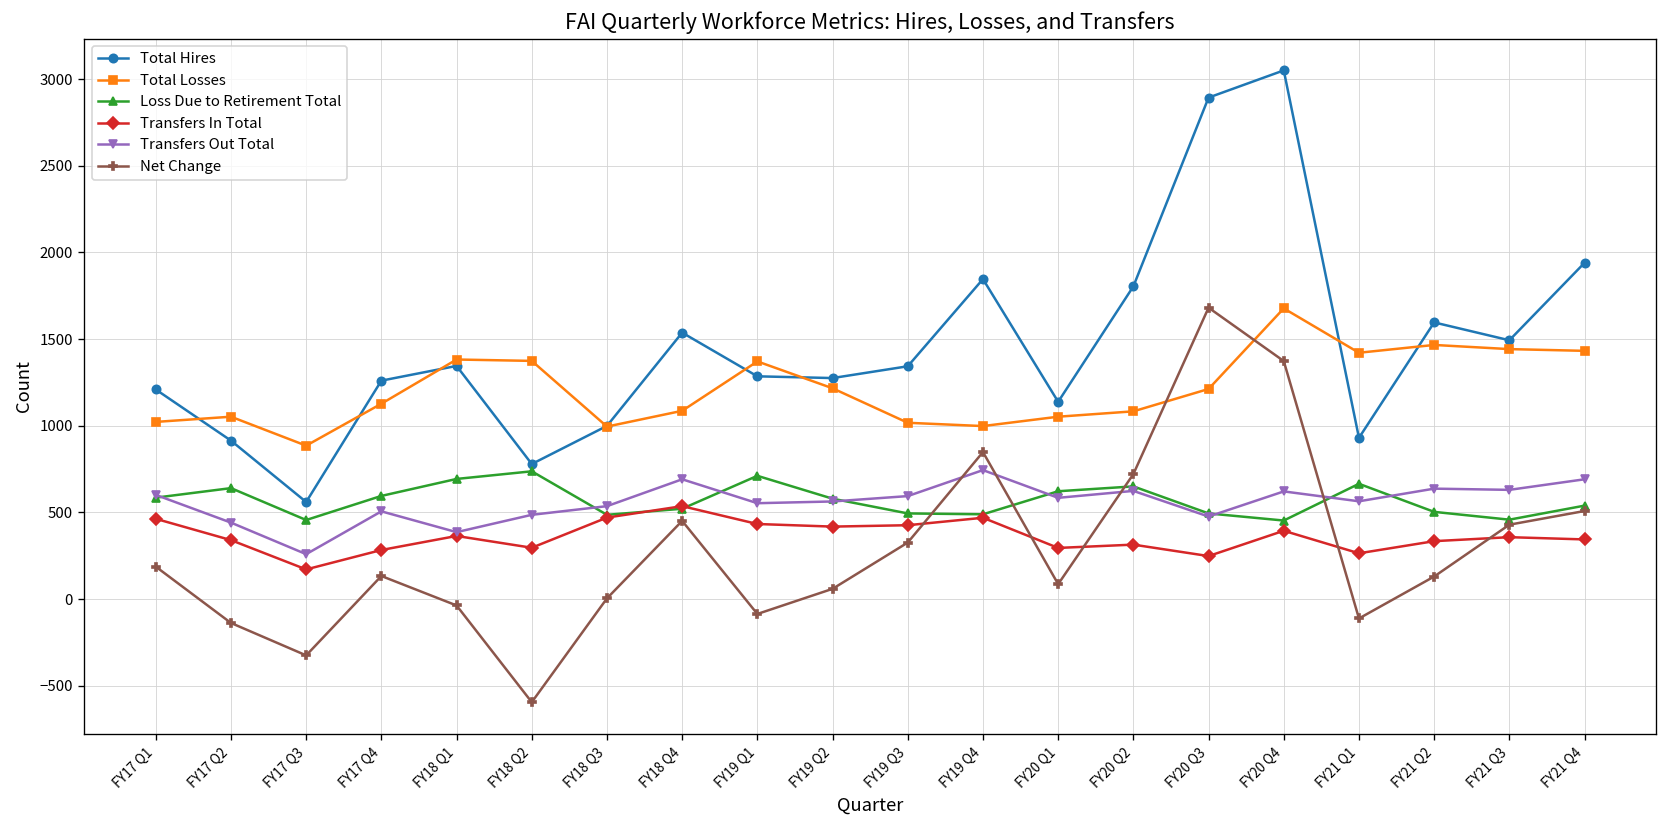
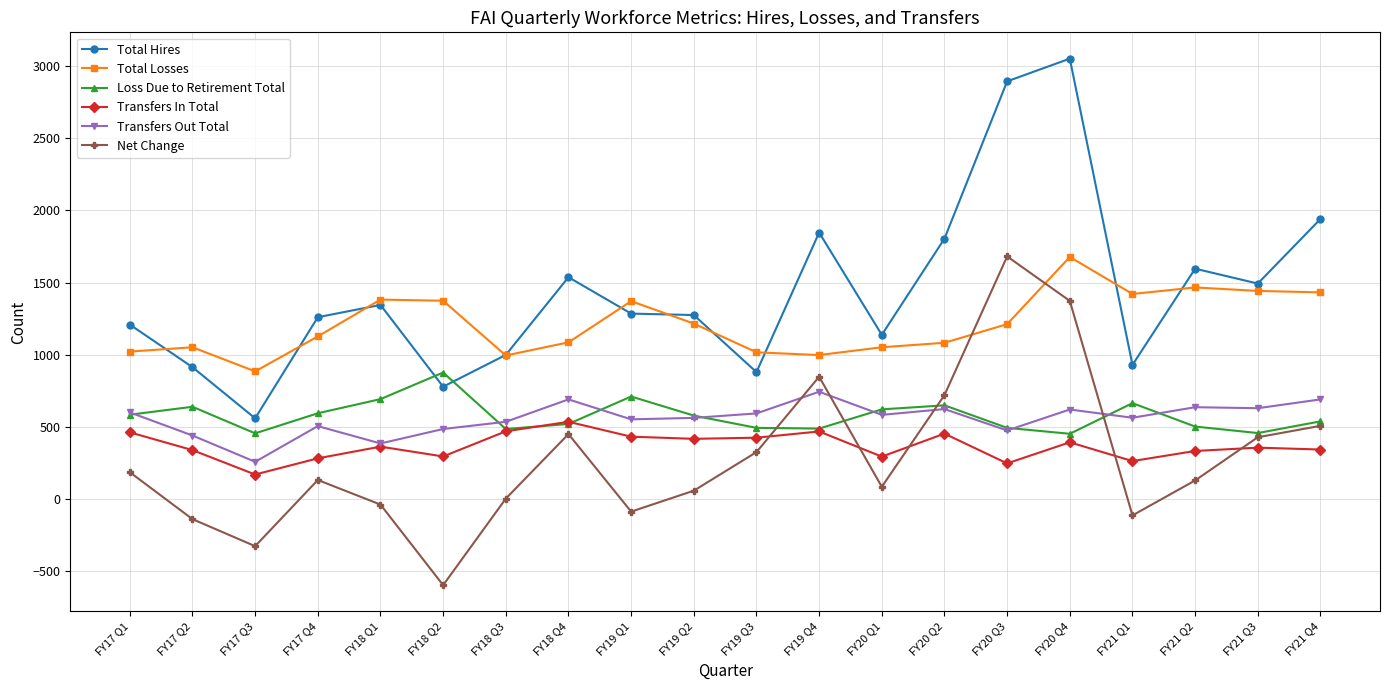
  {
    "Total Hires": {
      "FY17 Q1": 1210,
      "FY17 Q2": 910,
      "FY17 Q3": 560,
      "FY17 Q4": 1260,
      "FY18 Q1": 1350,
      "FY18 Q2": 780,
      "FY18 Q4": 1540,
      "FY19 Q1": 1290,
      "FY19 Q2": 1280,
-     "FY19 Q3": 1340,
+     "FY19 Q3": 880,
      "FY19 Q4": 1850,
      "FY20 Q1": 1140,
      "FY20 Q2": 1800,
      "FY20 Q3": 2890,
      "FY20 Q4": 3050,
      "FY21 Q1": 930,
      "FY21 Q2": 1600,
      "FY21 Q3": 1490,
      "FY21 Q4": 1940
    },
    "Total Losses": {
      "FY17 Q1": 1020,
      "FY17 Q2": 1050,
      "FY17 Q3": 890,
      "FY17 Q4": 1130,
      "FY18 Q1": 1380,
      "FY18 Q2": 1370,
      "FY18 Q4": 1090,
      "FY19 Q1": 1370,
      "FY19 Q2": 1220,
      "FY19 Q3": 1020,
      "FY19 Q4": 1000,
      "FY20 Q1": 1050,
      "FY20 Q2": 1080,
      "FY20 Q3": 1210,
      "FY20 Q4": 1680,
      "FY21 Q1": 1420,
      "FY21 Q2": 1470,
      "FY21 Q3": 1440,
      "FY21 Q4": 1430
    },
    "Loss Due to Retirement Total": {
      "FY17 Q2": 640,
      "FY17 Q3": 460,
      "FY17 Q4": 600,
      "FY18 Q1": 690,
-     "FY18 Q2": 740,
+     "FY18 Q2": 880,
      "FY19 Q1": 710,
      "FY19 Q3": 490,
      "FY19 Q4": 490,
      "FY20 Q1": 620,
      "FY20 Q2": 650,
      "FY20 Q3": 490,
      "FY20 Q4": 450,
      "FY21 Q1": 670,
      "FY21 Q2": 500,
      "FY21 Q3": 460,
      "FY21 Q4": 540
    },
    "Transfers In Total": {
      "FY17 Q1": 460,
      "FY17 Q2": 340,
      "FY17 Q3": 170,
      "FY17 Q4": 280,
      "FY18 Q1": 360,
      "FY18 Q2": 300,
      "FY19 Q1": 430,
      "FY19 Q2": 420,
      "FY19 Q3": 430,
      "FY19 Q4": 470,
      "FY20 Q1": 300,
-     "FY20 Q2": 310,
+     "FY20 Q2": 450,
      "FY20 Q3": 250,
      "FY20 Q4": 390,
      "FY21 Q1": 260,
      "FY21 Q2": 330,
      "FY21 Q3": 360,
      "FY21 Q4": 340
    },
    "Transfers Out Total": {
      "FY17 Q2": 440,
      "FY17 Q3": 260,
      "FY17 Q4": 510,
      "FY18 Q1": 390,
      "FY18 Q2": 490,
      "FY18 Q3": 540,
      "FY18 Q4": 690,
      "FY19 Q1": 550,
      "FY19 Q3": 590,
      "FY19 Q4": 740,
      "FY20 Q1": 580,
      "FY20 Q2": 620,
      "FY20 Q3": 480,
      "FY20 Q4": 620,
      "FY21 Q1": 560,
      "FY21 Q2": 640,
      "FY21 Q3": 630,
      "FY21 Q4": 690
    },
    "Net Change": {
      "FY17 Q1": 190,
      "FY17 Q2": -140,
      "FY17 Q3": -330,
      "FY17 Q4": 130,
      "FY18 Q1": -40,
      "FY18 Q2": -600,
      "FY18 Q3": 0,
      "FY18 Q4": 450,
      "FY19 Q1": -90,
      "FY19 Q2": 60,
      "FY19 Q3": 330,
      "FY19 Q4": 850,
      "FY20 Q1": 90,
      "FY20 Q2": 720,
      "FY20 Q3": 1680,
      "FY20 Q4": 1370,
      "FY21 Q1": -110,
      "FY21 Q2": 130,
      "FY21 Q3": 430,
      "FY21 Q4": 510
    }
  }
